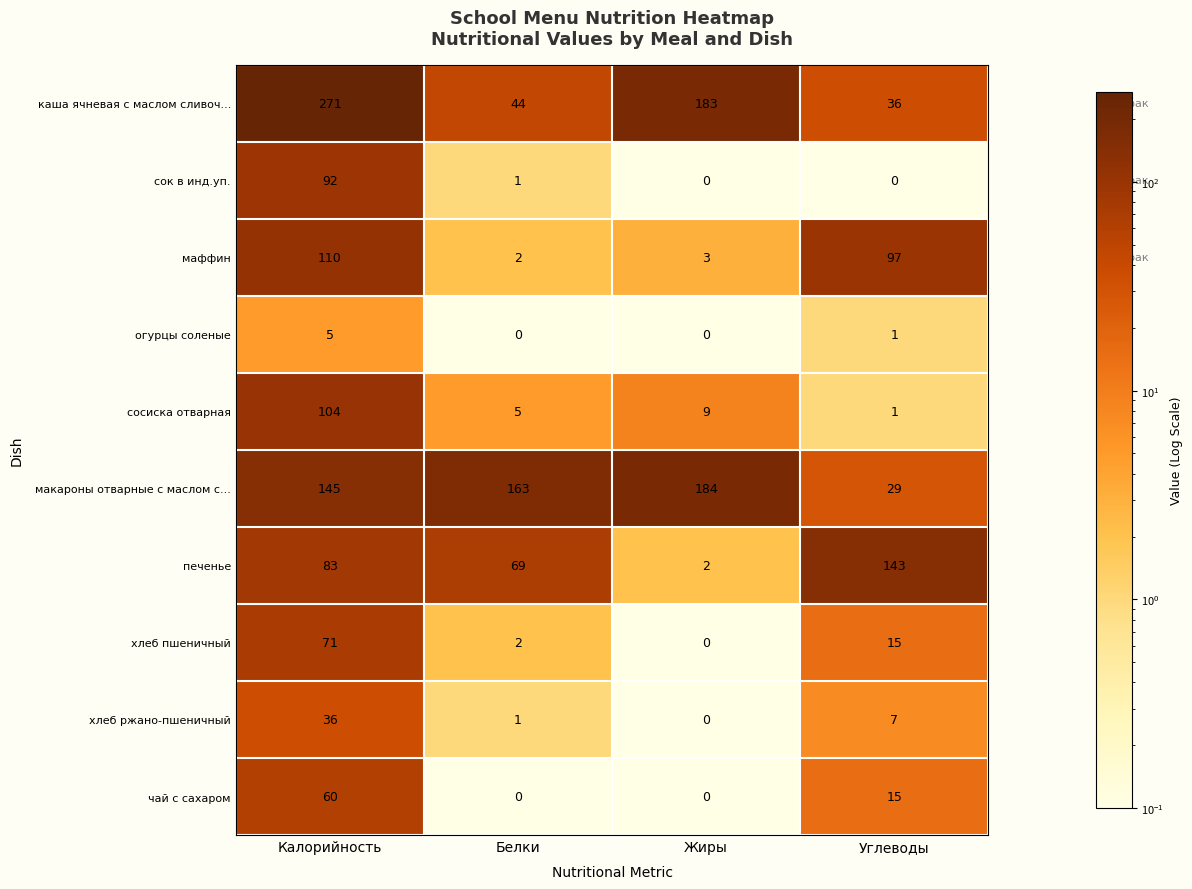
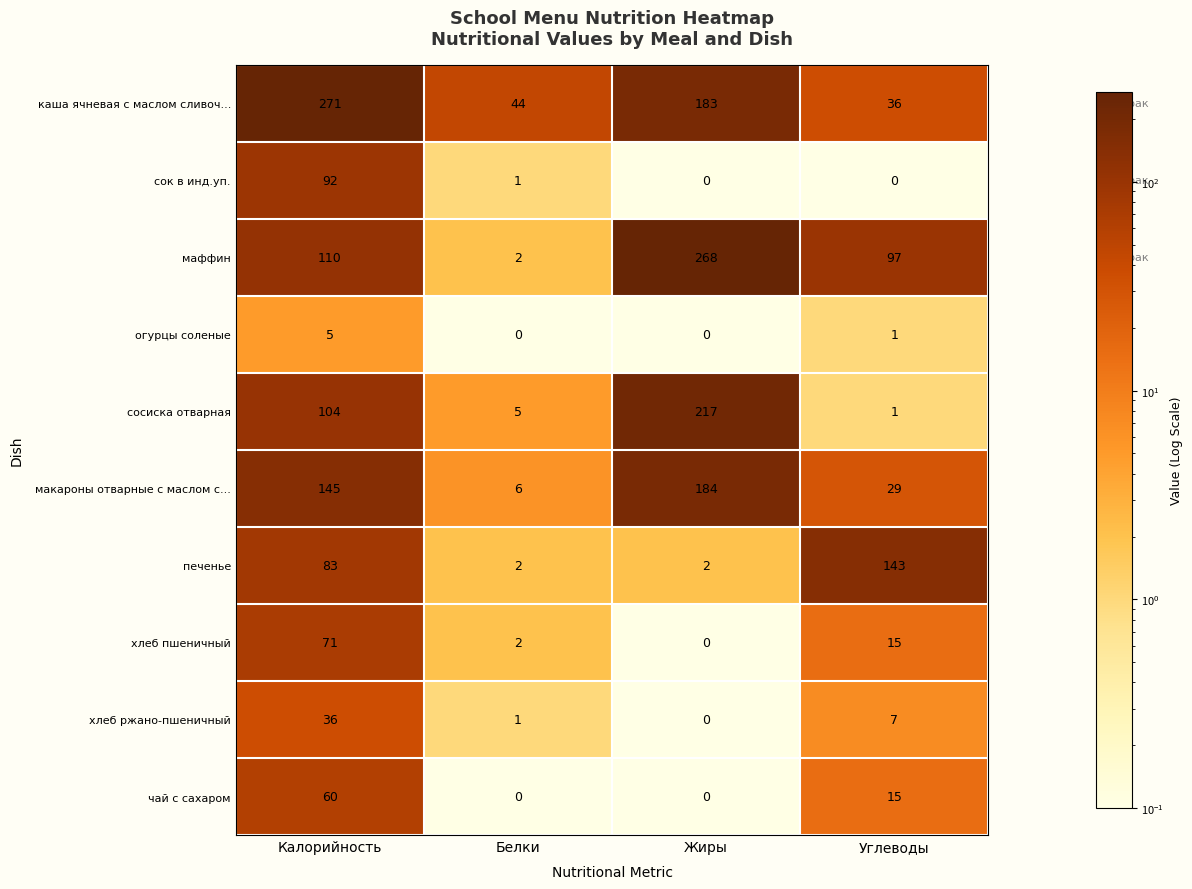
  {
    "каша ячневая с маслом сливоч...": {
      "Калорийность": 271,
      "Белки": 44,
      "Жиры": 183,
      "Углеводы": 36
    },
    "сок в инд.уп.": {
      "Калорийность": 92,
      "Белки": 1,
      "Жиры": 0,
      "Углеводы": 0
    },
    "маффин": {
      "Калорийность": 110,
      "Белки": 2,
-     "Жиры": 3,
+     "Жиры": 268,
      "Углеводы": 97
    },
    "огурцы соленые": {
      "Калорийность": 5,
      "Белки": 0,
      "Жиры": 0,
      "Углеводы": 1
    },
    "сосиска отварная": {
      "Калорийность": 104,
      "Белки": 5,
-     "Жиры": 9,
+     "Жиры": 217,
      "Углеводы": 1
    },
    "макароны отварные с маслом с...": {
      "Калорийность": 145,
-     "Белки": 163,
+     "Белки": 6,
      "Жиры": 184,
      "Углеводы": 29
    },
    "печенье": {
      "Калорийность": 83,
-     "Белки": 69,
+     "Белки": 2,
      "Жиры": 2,
      "Углеводы": 143
    },
    "хлеб пшеничный": {
      "Калорийность": 71,
      "Белки": 2,
      "Жиры": 0,
      "Углеводы": 15
    },
    "хлеб ржано-пшеничный": {
      "Калорийность": 36,
      "Белки": 1,
      "Жиры": 0,
      "Углеводы": 7
    },
    "чай с сахаром": {
      "Калорийность": 60,
      "Белки": 0,
      "Жиры": 0,
      "Углеводы": 15
    }
  }
